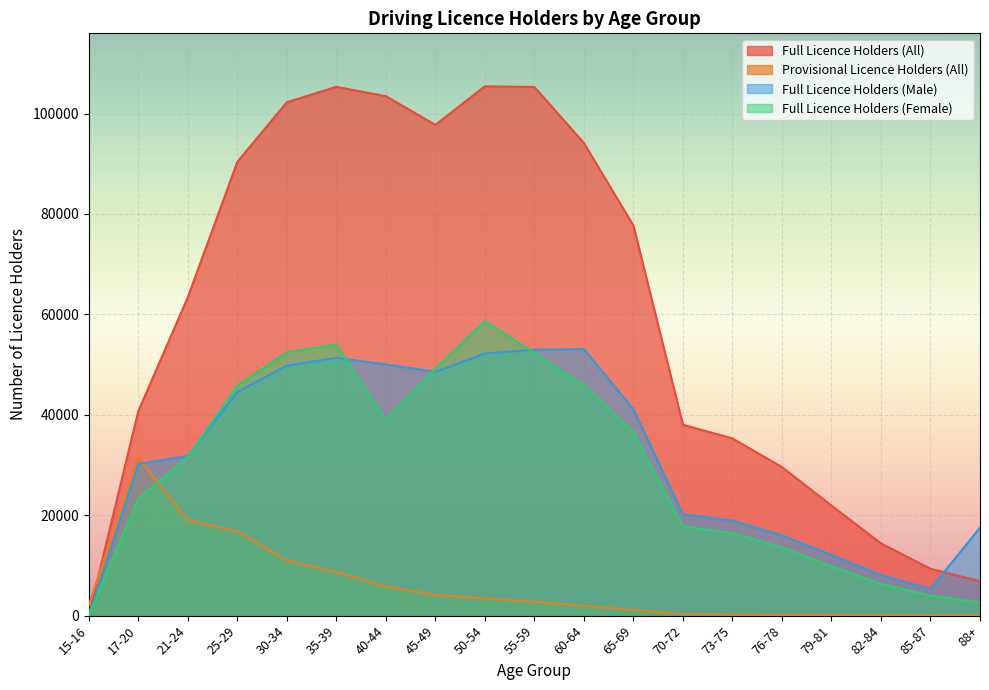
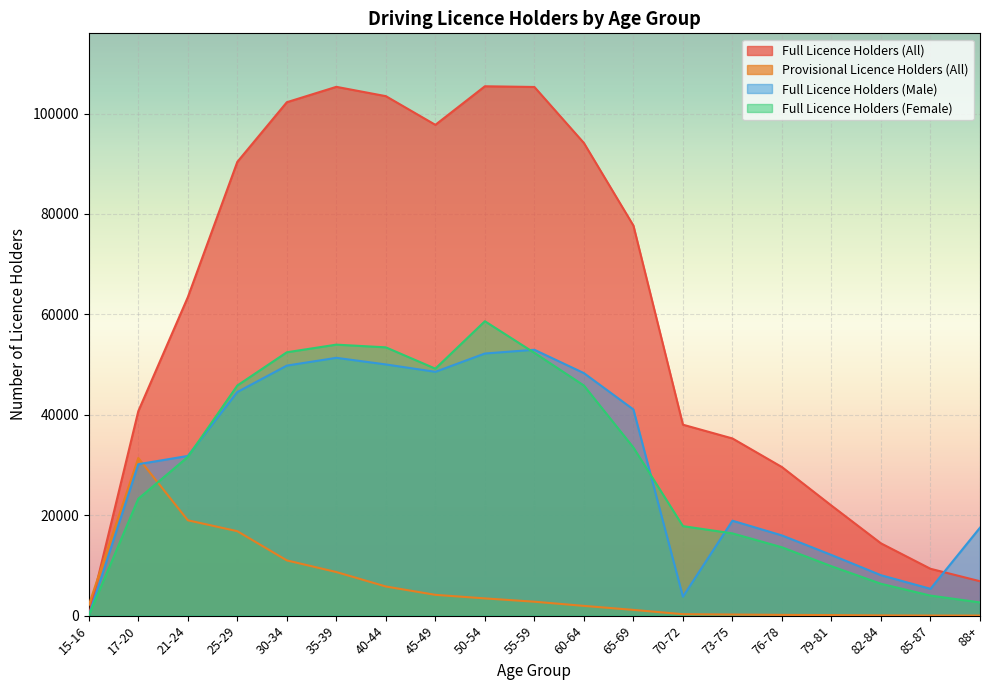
  {
    "Full Licence Holders (Male)": {
      "17-20": 30000,
      "25-29": 45000,
      "30-34": 50000,
      "35-39": 51000,
      "40-44": 50000,
      "45-49": 49000,
      "50-54": 52000,
      "55-59": 53000,
-     "60-64": 53000,
+     "60-64": 48000,
      "65-69": 41000,
-     "70-72": 20000,
+     "70-72": 4000,
      "73-75": 19000,
      "76-78": 16000,
      "79-81": 12000,
      "82-84": 8000,
      "85-87": 5000,
      "88+": 18000
    },
    "Full Licence Holders (Female)": {
      "17-20": 23000,
      "25-29": 46000,
      "30-34": 52000,
      "35-39": 54000,
-     "40-44": 39000,
+     "40-44": 53000,
      "45-49": 49000,
      "50-54": 59000,
      "55-59": 52000,
      "60-64": 46000,
-     "65-69": 37000,
+     "65-69": 33000,
      "70-72": 18000,
      "73-75": 16000,
      "76-78": 14000,
      "79-81": 10000,
      "82-84": 6000,
      "85-87": 4000,
      "88+": 3000
    }
  }
